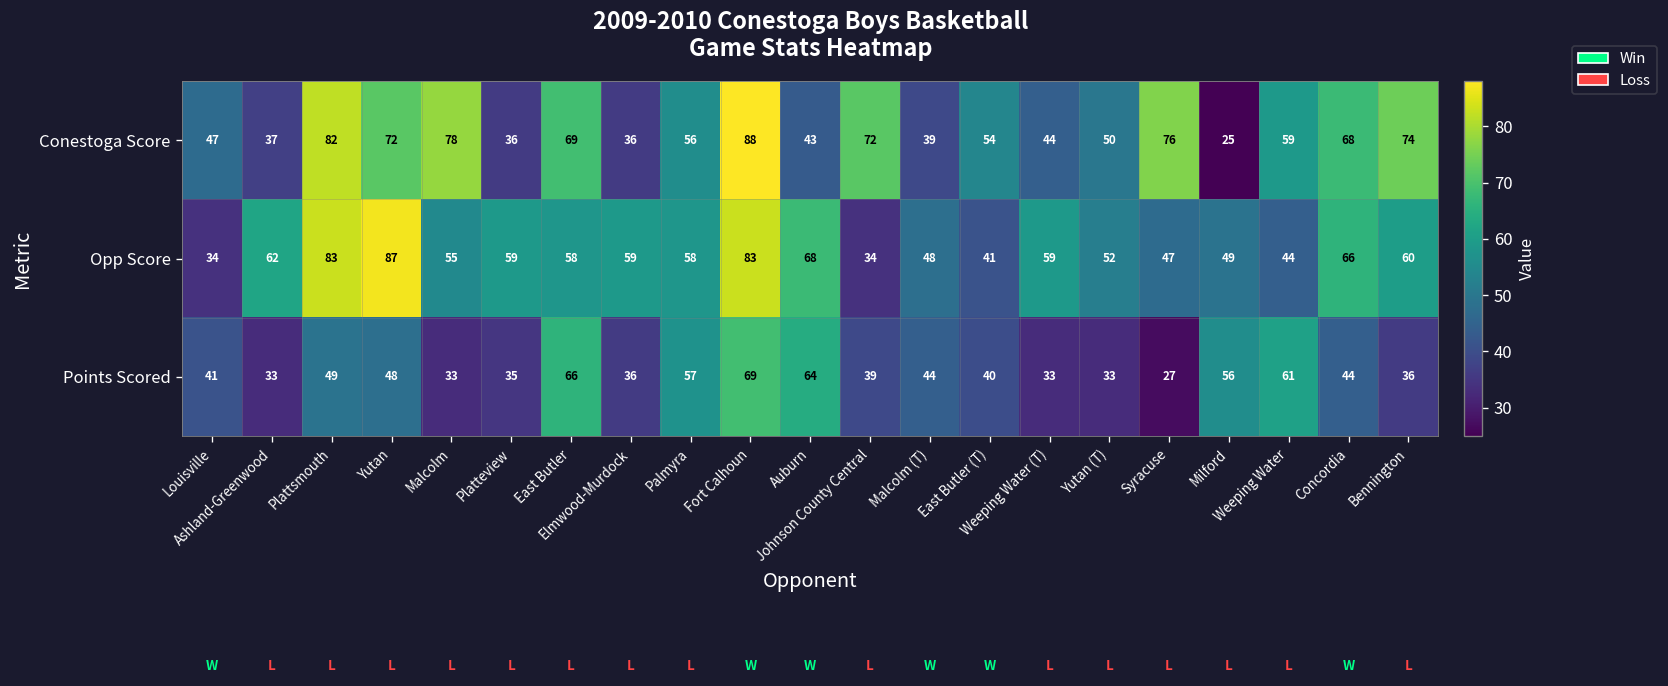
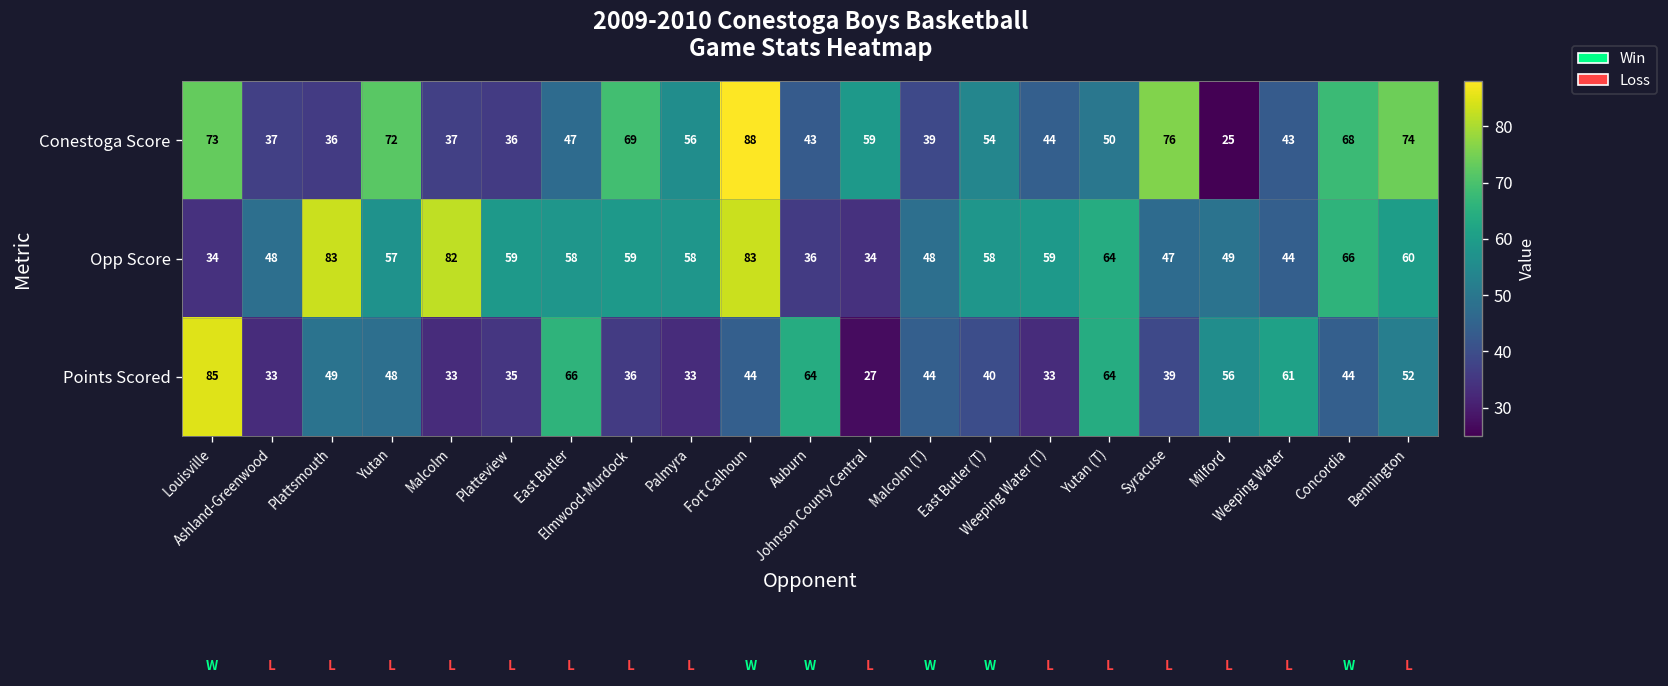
  {
    "Conestoga Score": {
-     "Louisville": 47,
+     "Louisville": 73,
      "Ashland-Greenwood": 37,
-     "Plattsmouth": 82,
+     "Plattsmouth": 36,
      "Yutan": 72,
-     "Malcolm": 78,
+     "Malcolm": 37,
      "Platteview": 36,
-     "East Butler": 69,
-     "Elmwood-Murdock": 36,
+     "East Butler": 47,
+     "Elmwood-Murdock": 69,
      "Palmyra": 56,
      "Fort Calhoun": 88,
      "Auburn": 43,
-     "Johnson County Central": 72,
+     "Johnson County Central": 59,
      "Malcolm (T)": 39,
      "East Butler (T)": 54,
      "Weeping Water (T)": 44,
      "Yutan (T)": 50,
      "Syracuse": 76,
      "Milford": 25,
-     "Weeping Water": 59,
+     "Weeping Water": 43,
      "Concordia": 68,
      "Bennington": 74
    },
    "Opp Score": {
      "Louisville": 34,
-     "Ashland-Greenwood": 62,
+     "Ashland-Greenwood": 48,
      "Plattsmouth": 83,
-     "Yutan": 87,
-     "Malcolm": 55,
+     "Yutan": 57,
+     "Malcolm": 82,
      "Platteview": 59,
      "East Butler": 58,
      "Elmwood-Murdock": 59,
      "Palmyra": 58,
      "Fort Calhoun": 83,
-     "Auburn": 68,
+     "Auburn": 36,
      "Johnson County Central": 34,
      "Malcolm (T)": 48,
-     "East Butler (T)": 41,
+     "East Butler (T)": 58,
      "Weeping Water (T)": 59,
-     "Yutan (T)": 52,
+     "Yutan (T)": 64,
      "Syracuse": 47,
      "Milford": 49,
      "Weeping Water": 44,
      "Concordia": 66,
      "Bennington": 60
    },
    "Points Scored": {
-     "Louisville": 41,
+     "Louisville": 85,
      "Ashland-Greenwood": 33,
      "Plattsmouth": 49,
      "Yutan": 48,
      "Malcolm": 33,
      "Platteview": 35,
      "East Butler": 66,
      "Elmwood-Murdock": 36,
-     "Palmyra": 57,
-     "Fort Calhoun": 69,
+     "Palmyra": 33,
+     "Fort Calhoun": 44,
      "Auburn": 64,
-     "Johnson County Central": 39,
+     "Johnson County Central": 27,
      "Malcolm (T)": 44,
      "East Butler (T)": 40,
      "Weeping Water (T)": 33,
-     "Yutan (T)": 33,
-     "Syracuse": 27,
+     "Yutan (T)": 64,
+     "Syracuse": 39,
      "Milford": 56,
      "Weeping Water": 61,
      "Concordia": 44,
-     "Bennington": 36
+     "Bennington": 52
    }
  }
